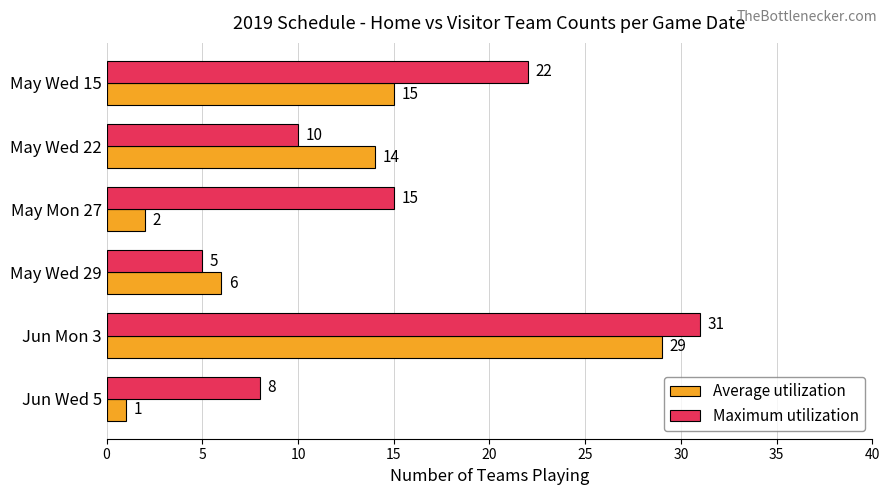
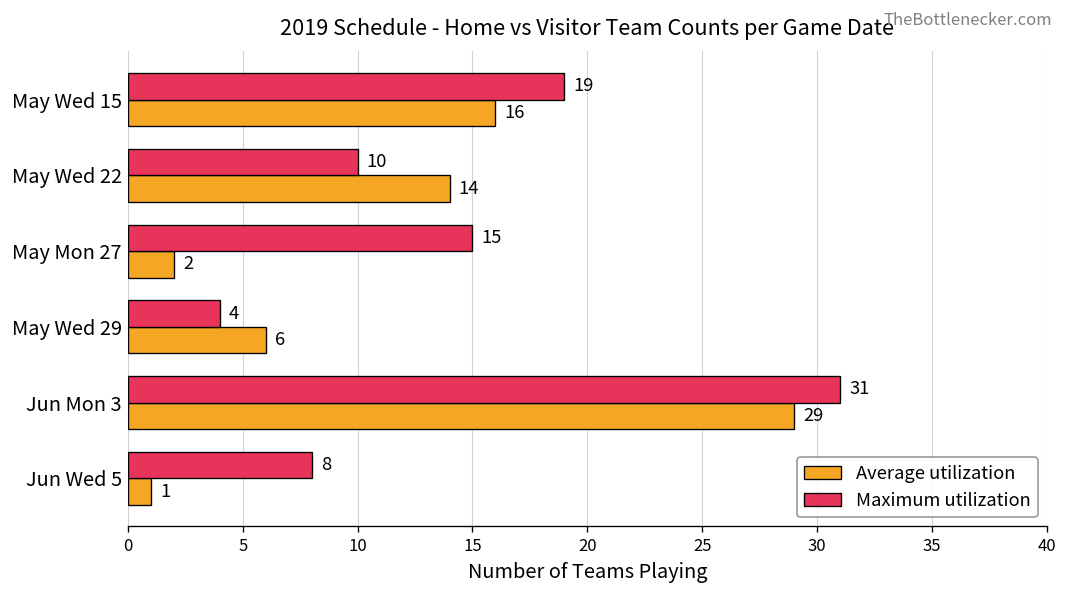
  {
    "Average utilization": {
-     "May Wed 15": 15,
+     "May Wed 15": 16,
      "May Wed 22": 14,
      "May Mon 27": 2,
      "May Wed 29": 6,
      "Jun Mon 3": 29,
      "Jun Wed 5": 1
    },
    "Maximum utilization": {
-     "May Wed 15": 22,
+     "May Wed 15": 19,
      "May Wed 22": 10,
      "May Mon 27": 15,
-     "May Wed 29": 5,
+     "May Wed 29": 4,
      "Jun Mon 3": 31,
      "Jun Wed 5": 8
    }
  }
